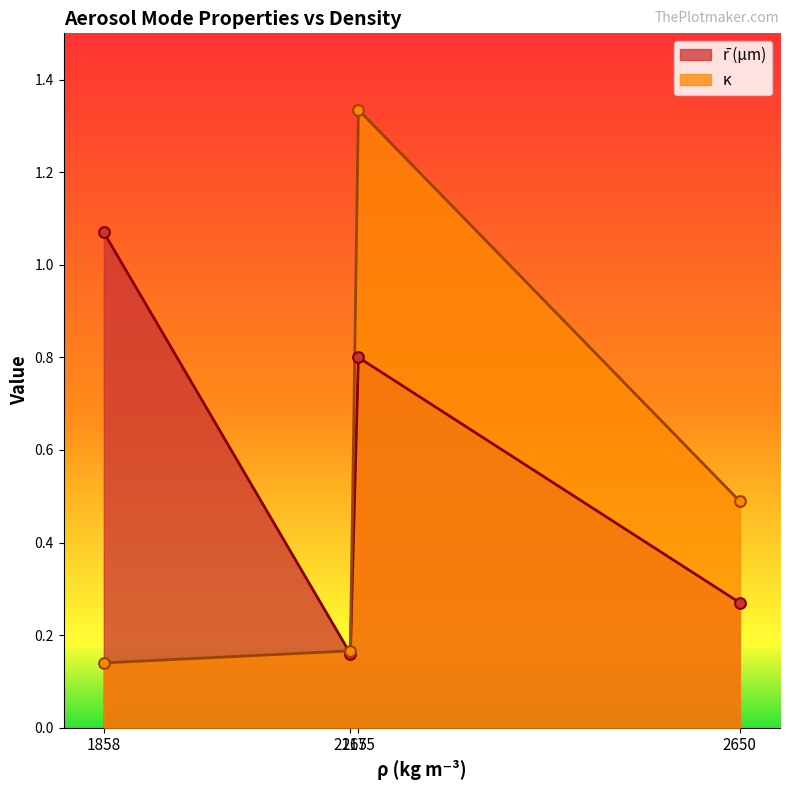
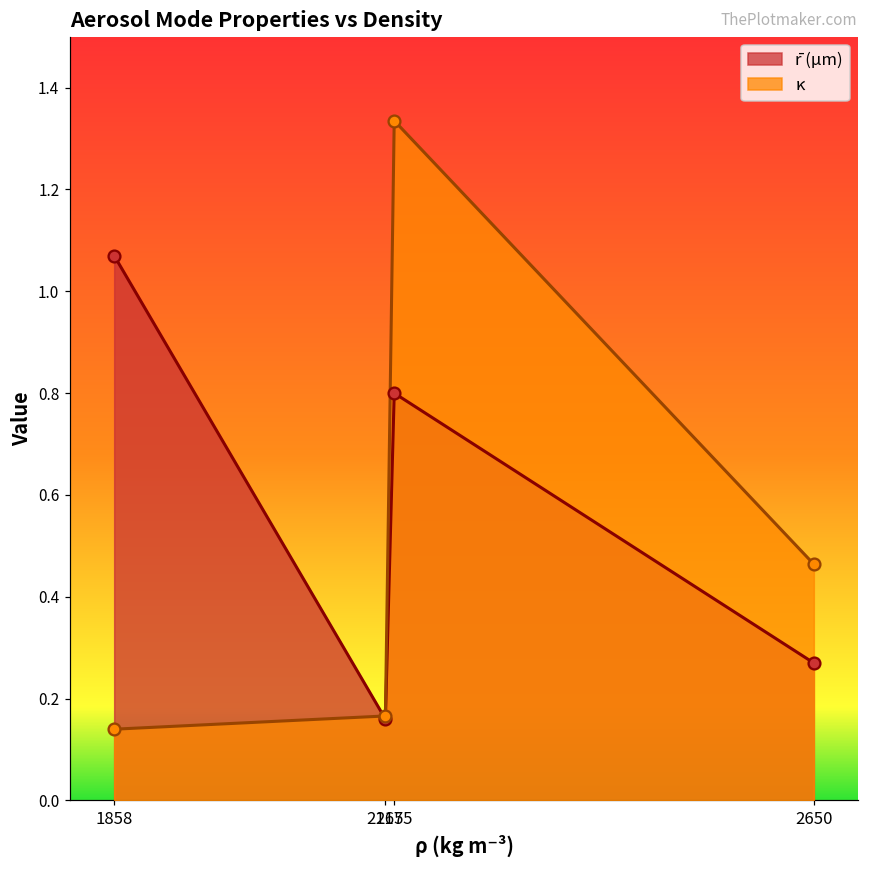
  {
    "r̄ (µm)": {
      "1858": 1.07,
      "2650": 0.27
    },
    "κ": {
      "1858": 0.14,
-     "2650": 0.49
+     "2650": 0.46
    }
  }
